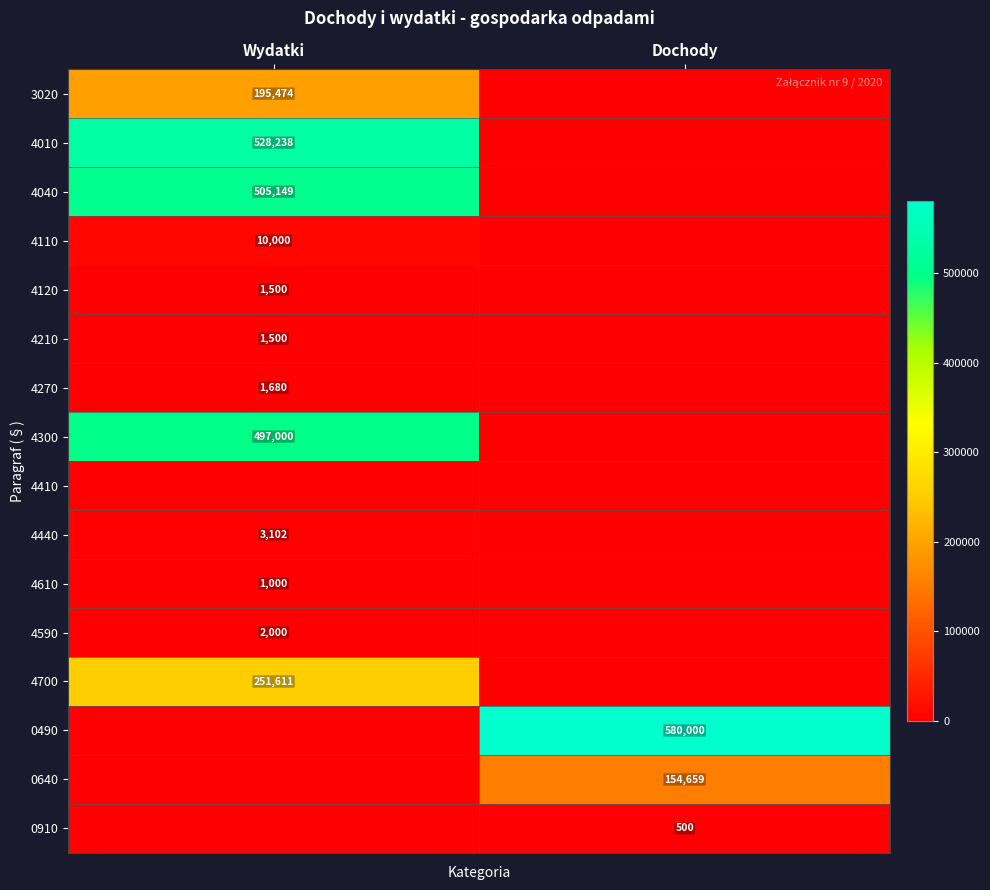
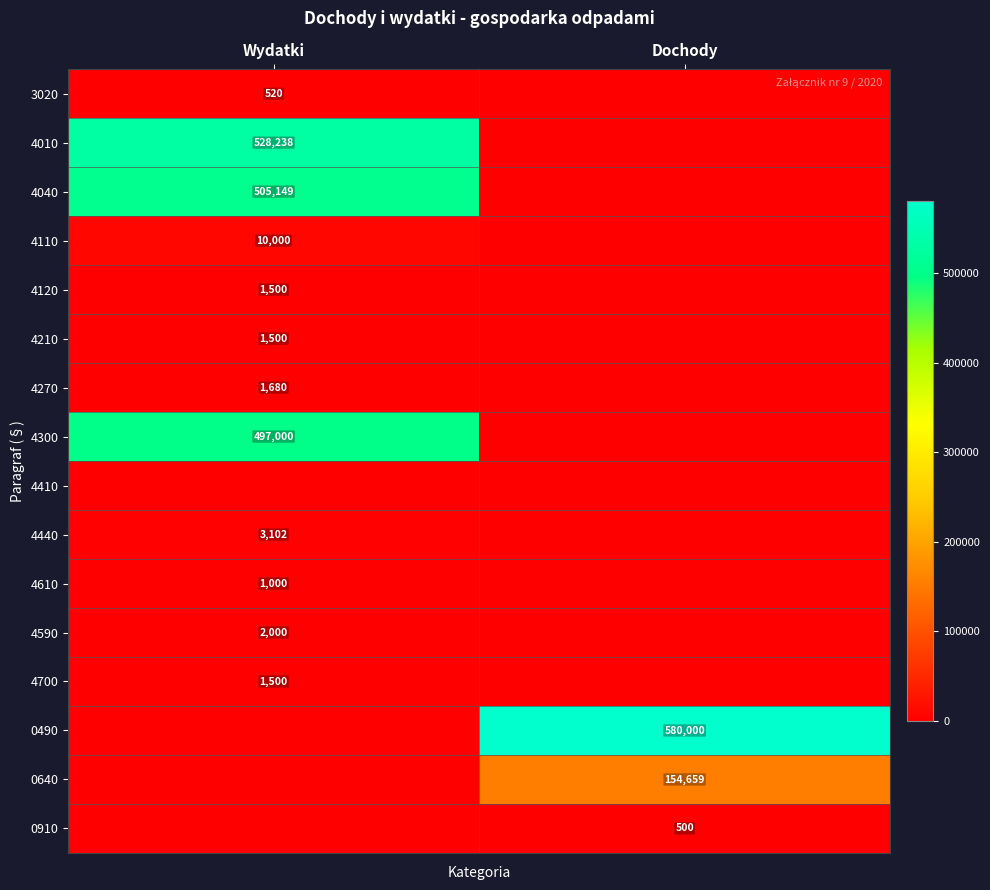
  {
    "3020": {
-     "Wydatki": "195,474"
+     "Wydatki": "520"
    },
    "4700": {
-     "Wydatki": "251,611"
+     "Wydatki": "1,500"
    }
  }
